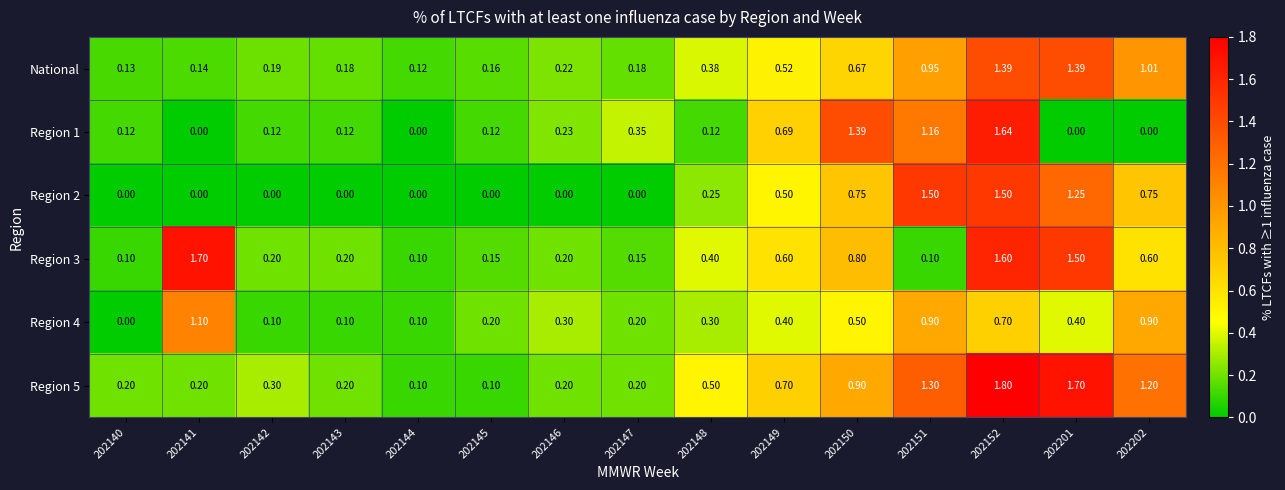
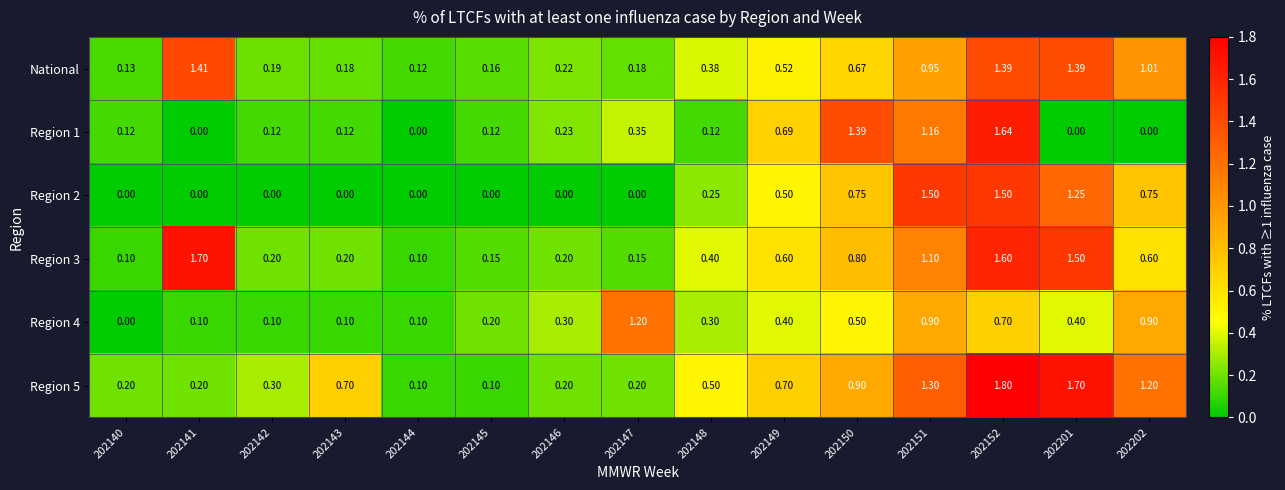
  {
    "National": {
      "202140": 0.13,
-     "202141": 0.14,
+     "202141": 1.41,
      "202142": 0.19,
      "202143": 0.18,
      "202144": 0.12,
      "202145": 0.16,
      "202146": 0.22,
      "202147": 0.18,
      "202148": 0.38,
      "202149": 0.52,
      "202150": 0.67,
      "202151": 0.95,
      "202152": 1.39,
      "202201": 1.39,
      "202202": 1.01
    },
    "Region 1": {
      "202140": 0.12,
      "202141": 0.00,
      "202142": 0.12,
      "202143": 0.12,
      "202144": 0.00,
      "202145": 0.12,
      "202146": 0.23,
      "202147": 0.35,
      "202148": 0.12,
      "202149": 0.69,
      "202150": 1.39,
      "202151": 1.16,
      "202152": 1.64,
      "202201": 0.00,
      "202202": 0.00
    },
    "Region 2": {
      "202140": 0.00,
      "202141": 0.00,
      "202142": 0.00,
      "202143": 0.00,
      "202144": 0.00,
      "202145": 0.00,
      "202146": 0.00,
      "202147": 0.00,
      "202148": 0.25,
      "202149": 0.50,
      "202150": 0.75,
      "202151": 1.50,
      "202152": 1.50,
      "202201": 1.25,
      "202202": 0.75
    },
    "Region 3": {
      "202140": 0.10,
      "202141": 1.70,
      "202142": 0.20,
      "202143": 0.20,
      "202144": 0.10,
      "202145": 0.15,
      "202146": 0.20,
      "202147": 0.15,
      "202148": 0.40,
      "202149": 0.60,
      "202150": 0.80,
-     "202151": 0.10,
+     "202151": 1.10,
      "202152": 1.60,
      "202201": 1.50,
      "202202": 0.60
    },
    "Region 4": {
      "202140": 0.00,
-     "202141": 1.10,
+     "202141": 0.10,
      "202142": 0.10,
      "202143": 0.10,
      "202144": 0.10,
      "202145": 0.20,
      "202146": 0.30,
-     "202147": 0.20,
+     "202147": 1.20,
      "202148": 0.30,
      "202149": 0.40,
      "202150": 0.50,
      "202151": 0.90,
      "202152": 0.70,
      "202201": 0.40,
      "202202": 0.90
    },
    "Region 5": {
      "202140": 0.20,
      "202141": 0.20,
      "202142": 0.30,
-     "202143": 0.20,
+     "202143": 0.70,
      "202144": 0.10,
      "202145": 0.10,
      "202146": 0.20,
      "202147": 0.20,
      "202148": 0.50,
      "202149": 0.70,
      "202150": 0.90,
      "202151": 1.30,
      "202152": 1.80,
      "202201": 1.70,
      "202202": 1.20
    }
  }
